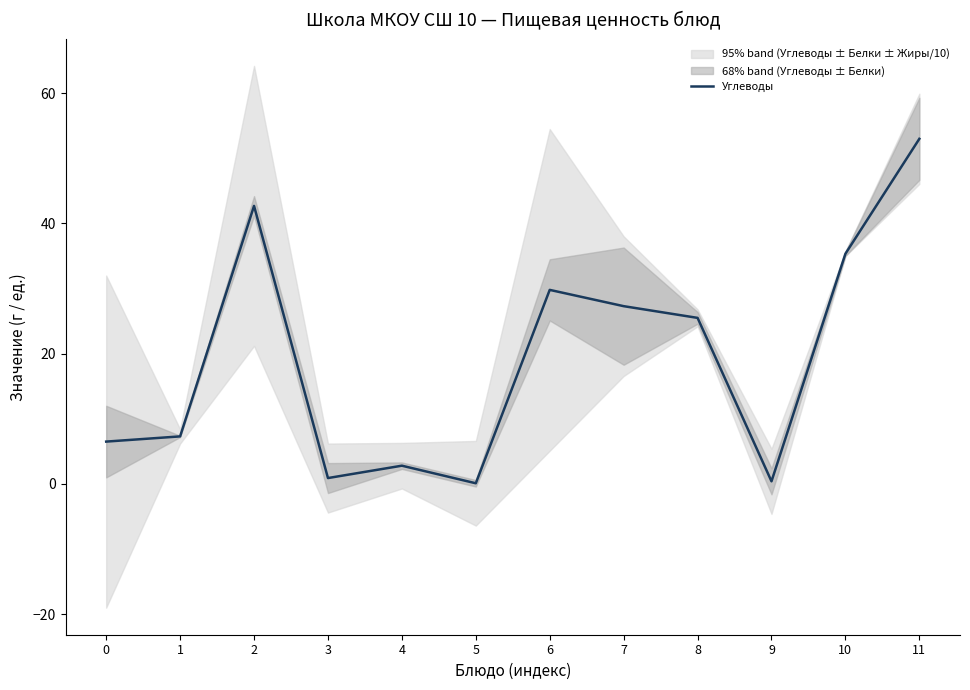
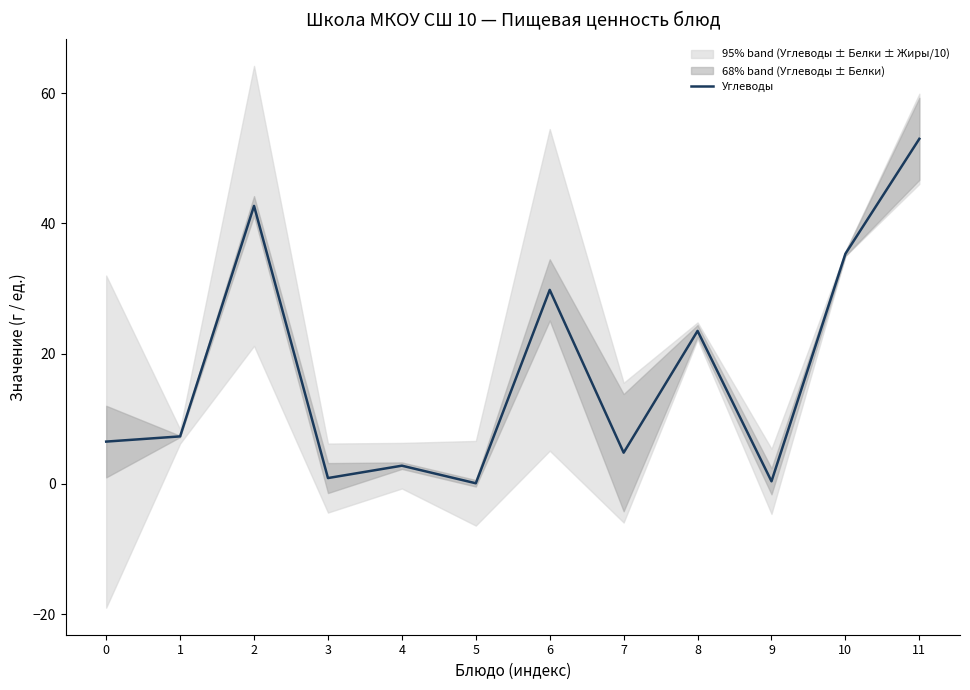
  {
    "Углеводы": {
      "0": 7,
      "2": 43,
      "3": 1,
      "4": 3,
      "5": 0,
      "6": 30,
-     "7": 27,
-     "8": 26,
+     "7": 5,
+     "8": 24,
      "9": 0,
      "11": 53
    }
  }
